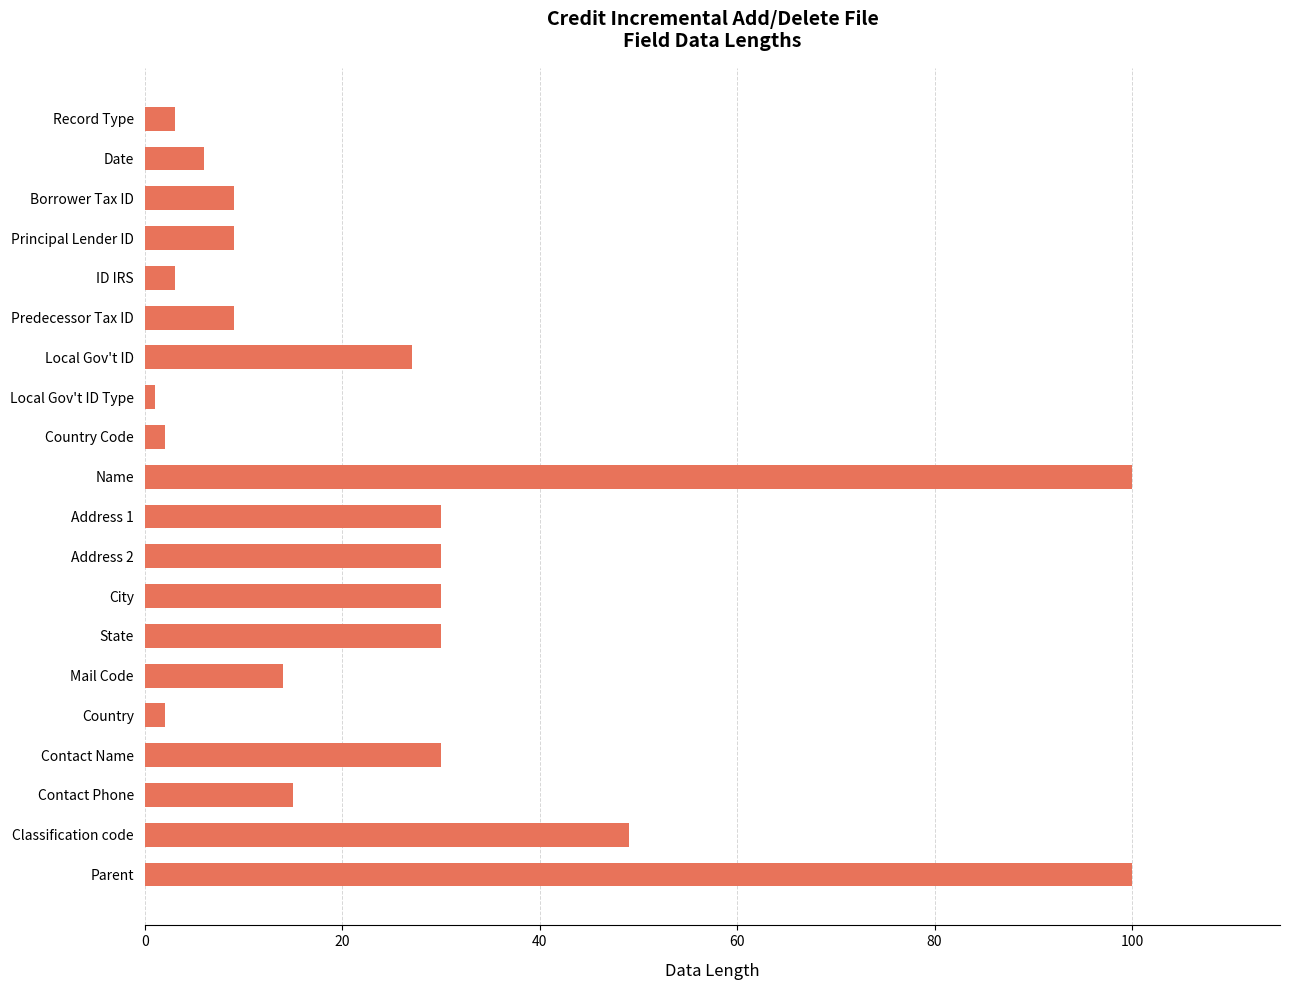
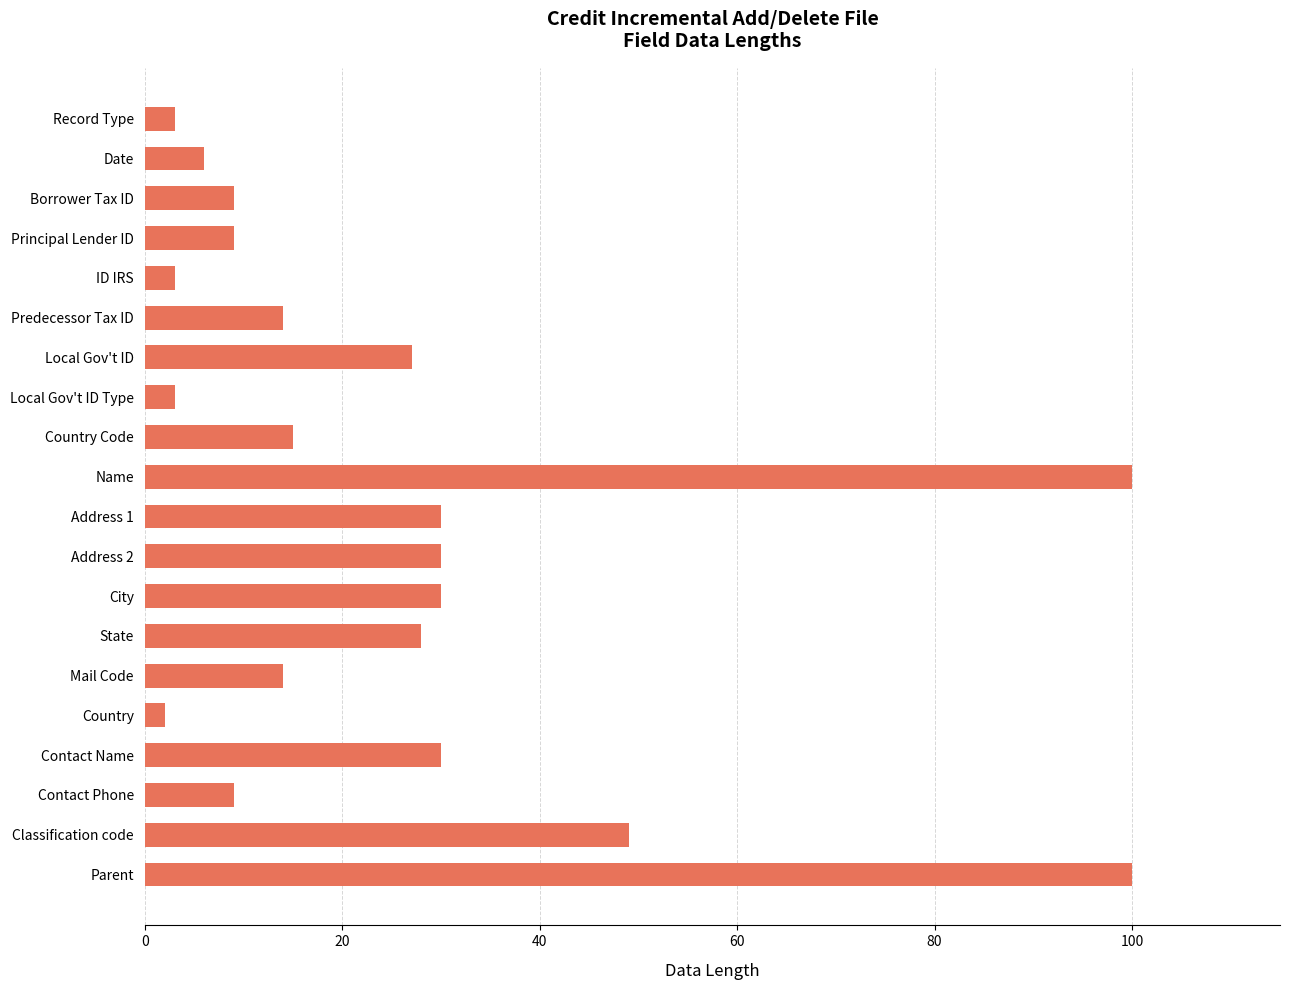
  {
    "Record Type": 3,
    "Date": 6,
    "Borrower Tax ID": 9,
    "Principal Lender ID": 9,
    "ID IRS": 3,
-   "Predecessor Tax ID": 9,
+   "Predecessor Tax ID": 14,
    "Local Gov't ID": 27,
-   "Local Gov't ID Type": 1,
-   "Country Code": 2,
+   "Local Gov't ID Type": 3,
+   "Country Code": 15,
    "Name": 100,
    "Address 1": 30,
    "Address 2": 30,
    "City": 30,
-   "State": 30,
+   "State": 28,
    "Mail Code": 14,
    "Country": 2,
    "Contact Name": 30,
-   "Contact Phone": 15,
+   "Contact Phone": 9,
    "Classification code": 49,
    "Parent": 100
  }
